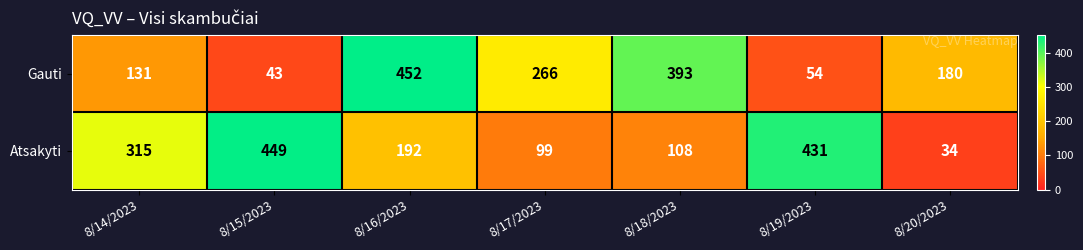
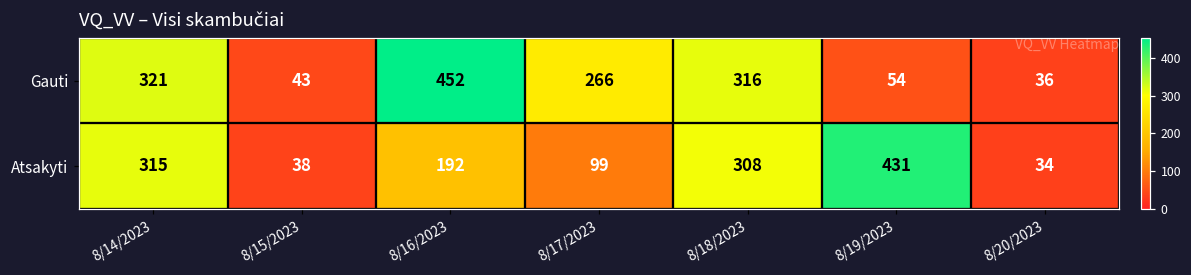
  {
    "Gauti": {
-     "8/14/2023": 131,
+     "8/14/2023": 321,
      "8/15/2023": 43,
      "8/16/2023": 452,
      "8/17/2023": 266,
-     "8/18/2023": 393,
+     "8/18/2023": 316,
      "8/19/2023": 54,
-     "8/20/2023": 180
+     "8/20/2023": 36
    },
    "Atsakyti": {
      "8/14/2023": 315,
-     "8/15/2023": 449,
+     "8/15/2023": 38,
      "8/16/2023": 192,
      "8/17/2023": 99,
-     "8/18/2023": 108,
+     "8/18/2023": 308,
      "8/19/2023": 431,
      "8/20/2023": 34
    }
  }
